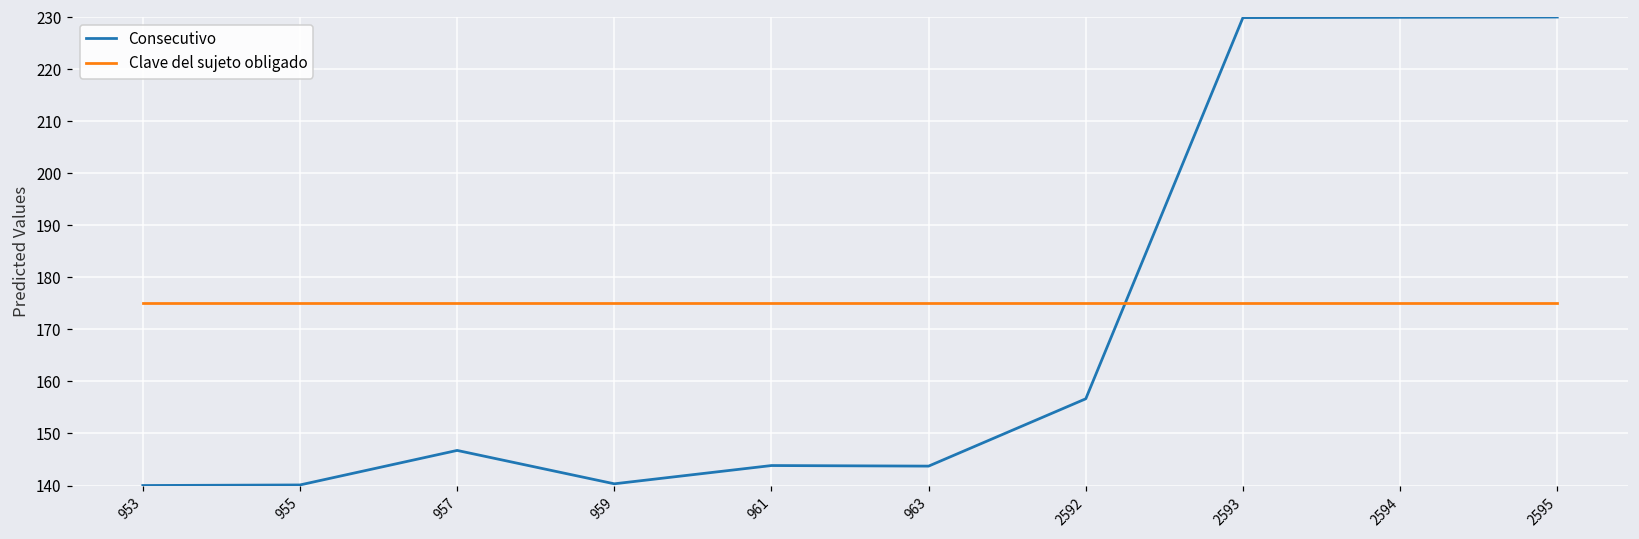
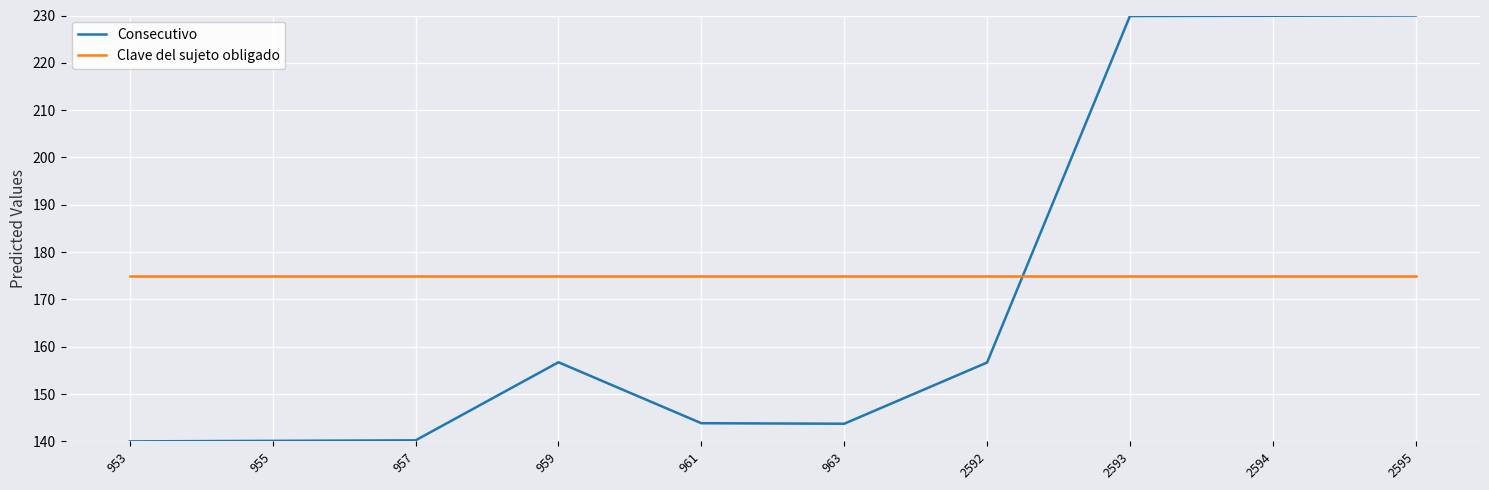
  {
    "Consecutivo": {
      "953": 140,
      "955": 140,
-     "957": 147,
-     "959": 140,
+     "957": 140,
+     "959": 157,
      "961": 144,
      "963": 144,
      "2592": 157,
      "2593": 230,
      "2594": 230,
      "2595": 230
    },
    "Clave del sujeto obligado": {
      "953": 175,
      "955": 175,
      "957": 175,
      "959": 175,
      "961": 175,
      "963": 175,
      "2592": 175,
      "2593": 175,
      "2594": 175,
      "2595": 175
    }
  }
